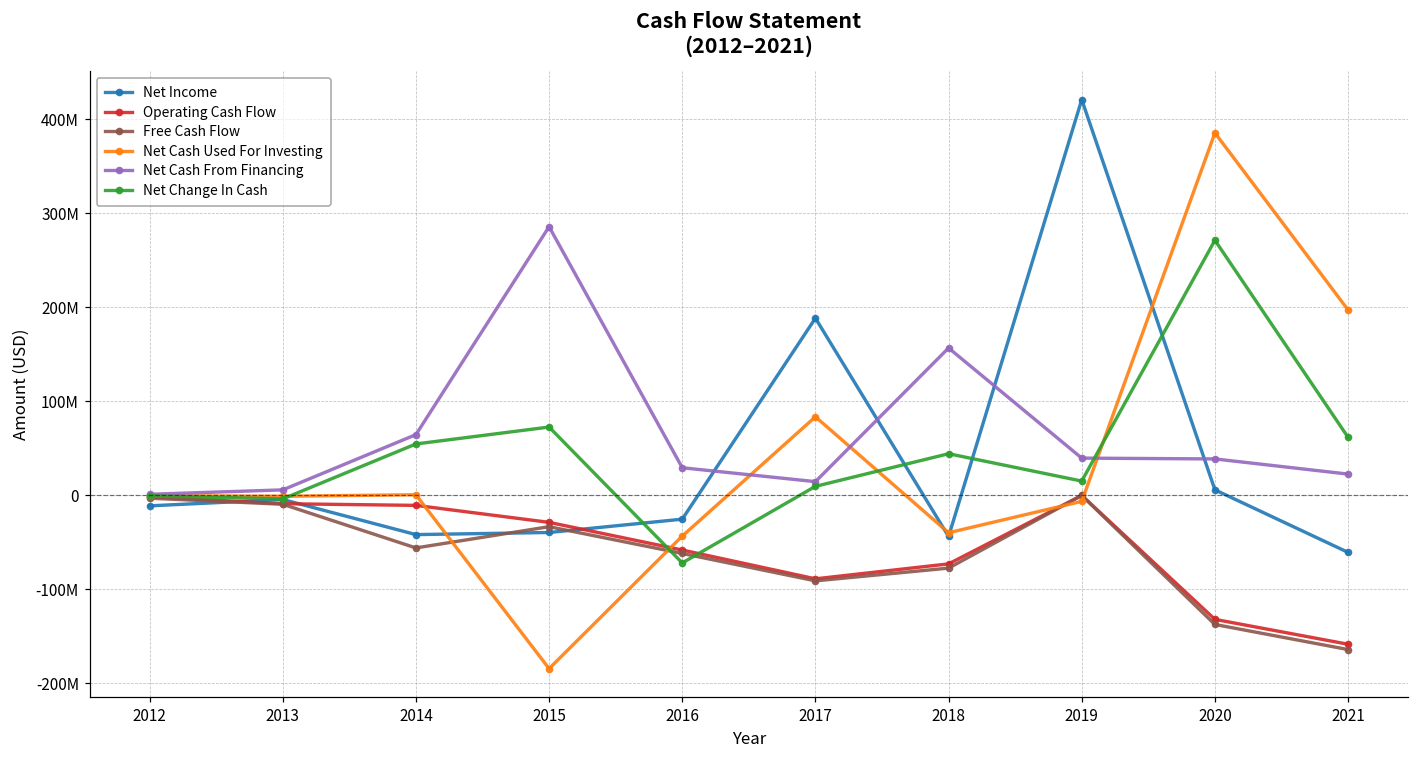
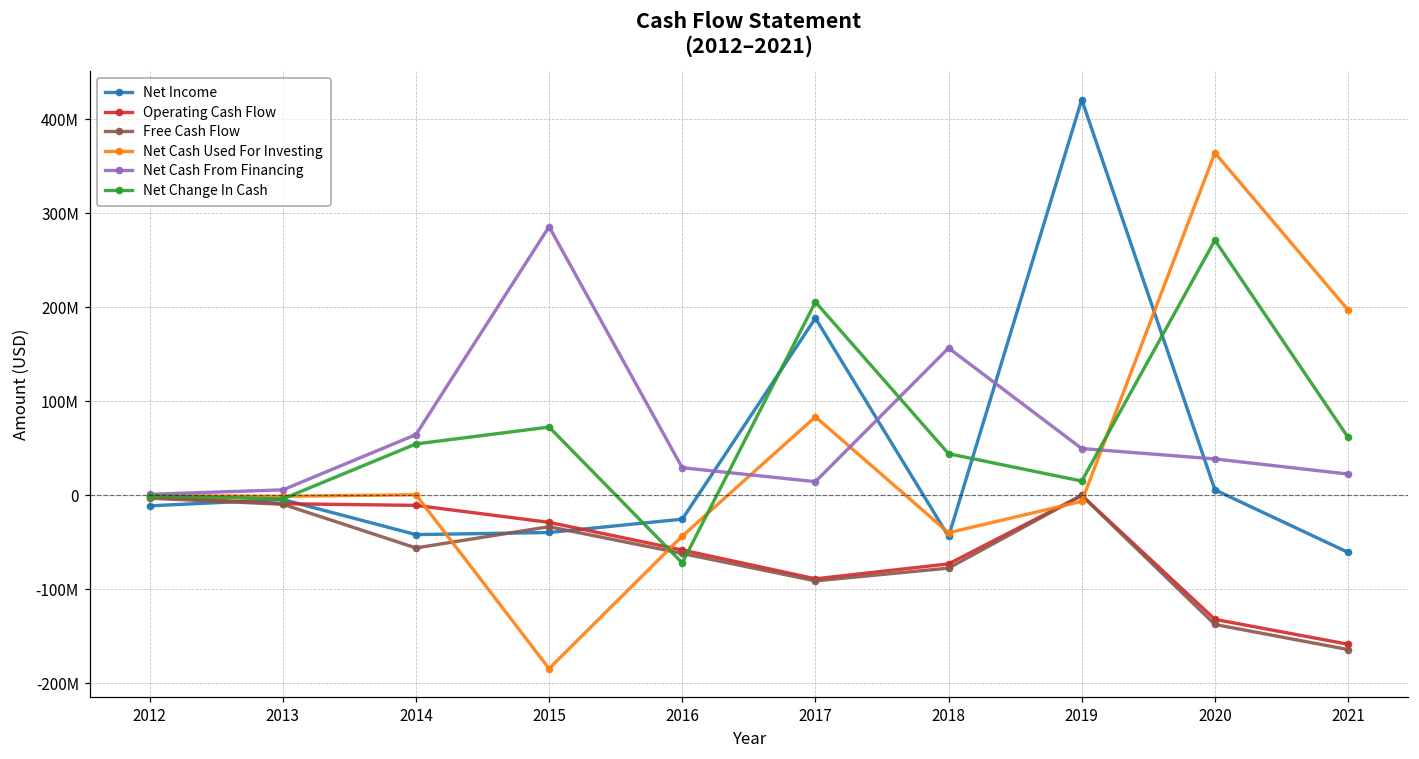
  {
    "Net Income": {
      "2012": -10000000,
      "2014": -40000000,
      "2015": -40000000,
      "2016": -30000000,
      "2017": 190000000,
      "2018": -40000000,
      "2019": 420000000,
      "2020": 10000000,
      "2021": -60000000
    },
    "Operating Cash Flow": {
      "2014": -10000000,
      "2015": -30000000,
      "2016": -60000000,
      "2018": -70000000,
      "2020": -130000000,
      "2021": -160000000
    },
    "Free Cash Flow": {
      "2014": -60000000,
      "2015": -30000000,
      "2016": -60000000,
      "2018": -80000000,
      "2020": -140000000,
      "2021": -160000000
    },
    "Net Cash Used For Investing": {
      "2014": 0,
      "2015": -180000000,
      "2016": -40000000,
      "2017": 80000000,
      "2018": -40000000,
      "2019": -10000000,
-     "2020": 390000000,
+     "2020": 360000000,
      "2021": 200000000
    },
    "Net Cash From Financing": {
      "2013": 10000000,
      "2014": 60000000,
      "2015": 290000000,
      "2016": 30000000,
      "2017": 10000000,
      "2018": 160000000,
-     "2019": 40000000,
+     "2019": 50000000,
      "2020": 40000000,
      "2021": 20000000
    },
    "Net Change In Cash": {
      "2014": 50000000,
      "2015": 70000000,
      "2016": -70000000,
-     "2017": 10000000,
+     "2017": 210000000,
      "2018": 40000000,
      "2019": 20000000,
      "2020": 270000000,
      "2021": 60000000
    }
  }
